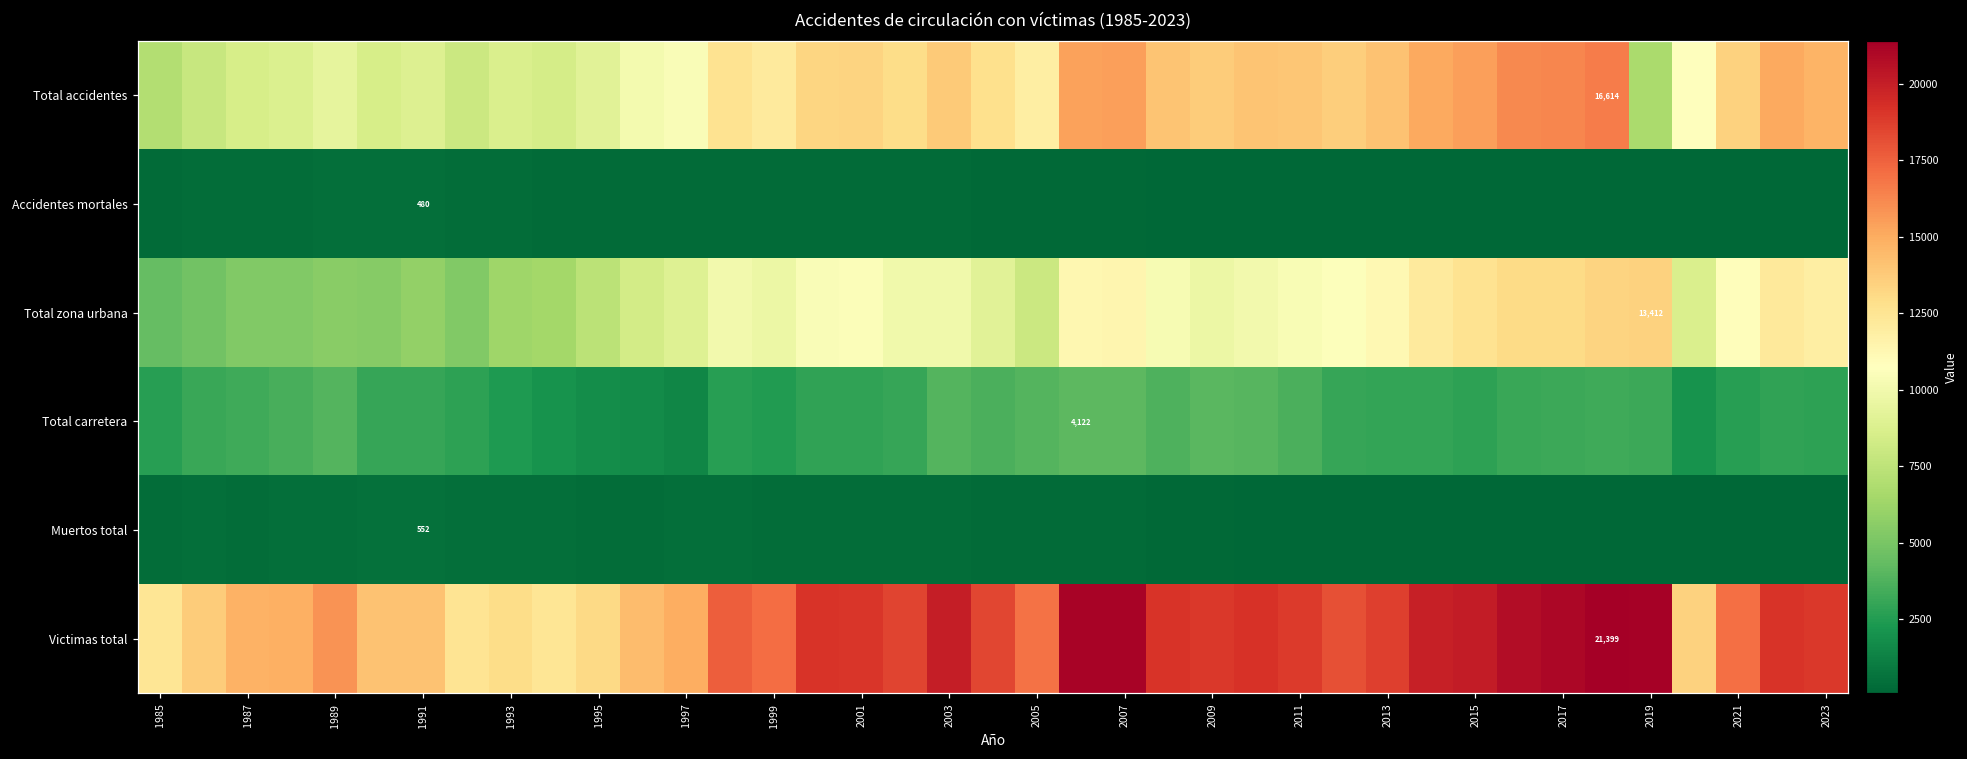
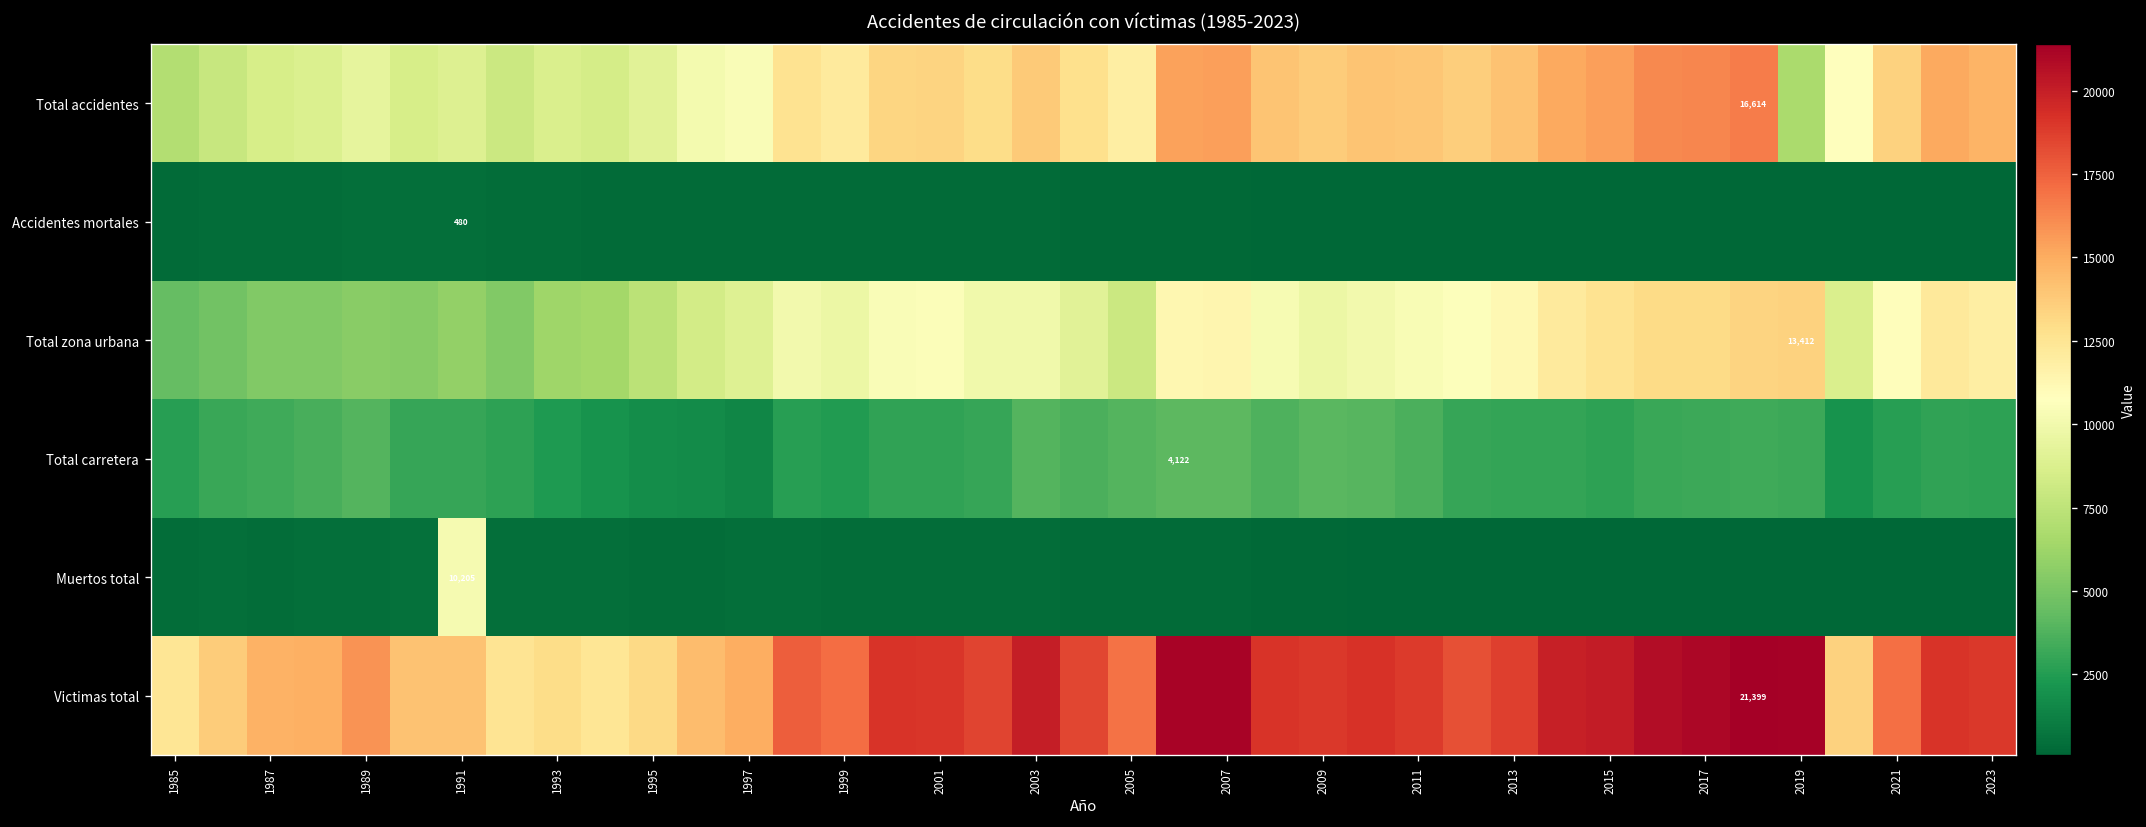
  {
    "Accidentes mortales": {
      "1991": "480"
    },
    "Total zona urbana": {
      "2019": "13,412"
    },
    "Muertos total": {
-     "1991": "552"
+     "1991": "10,205"
    }
  }
